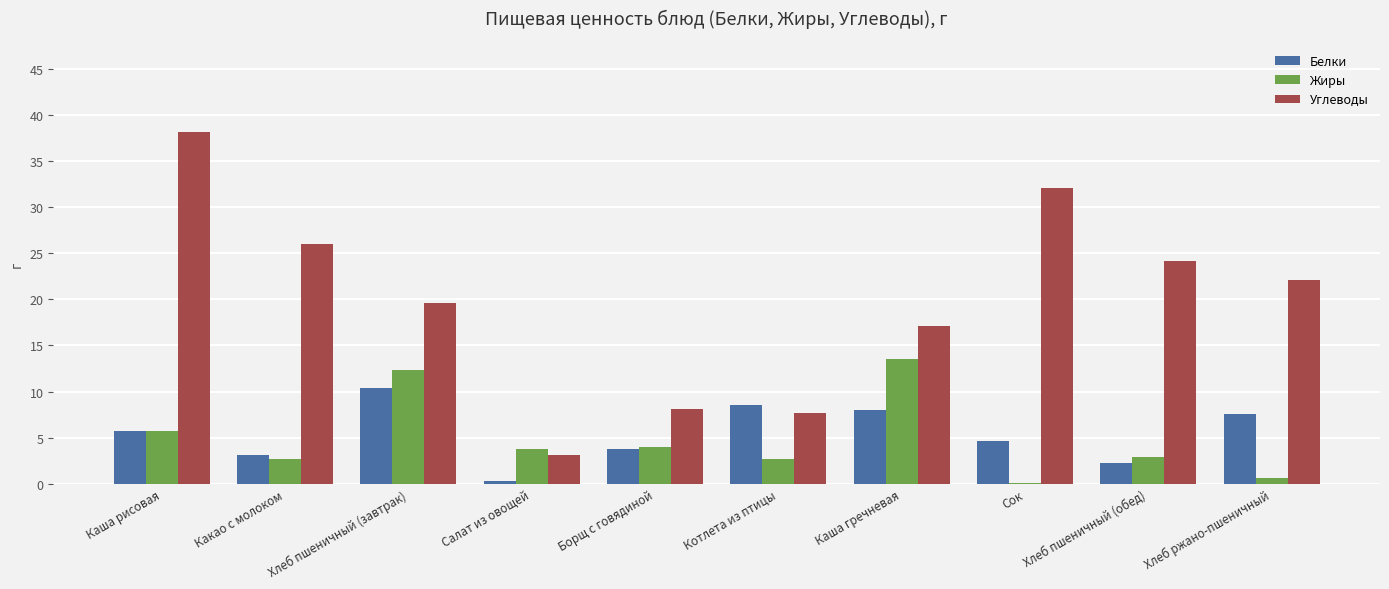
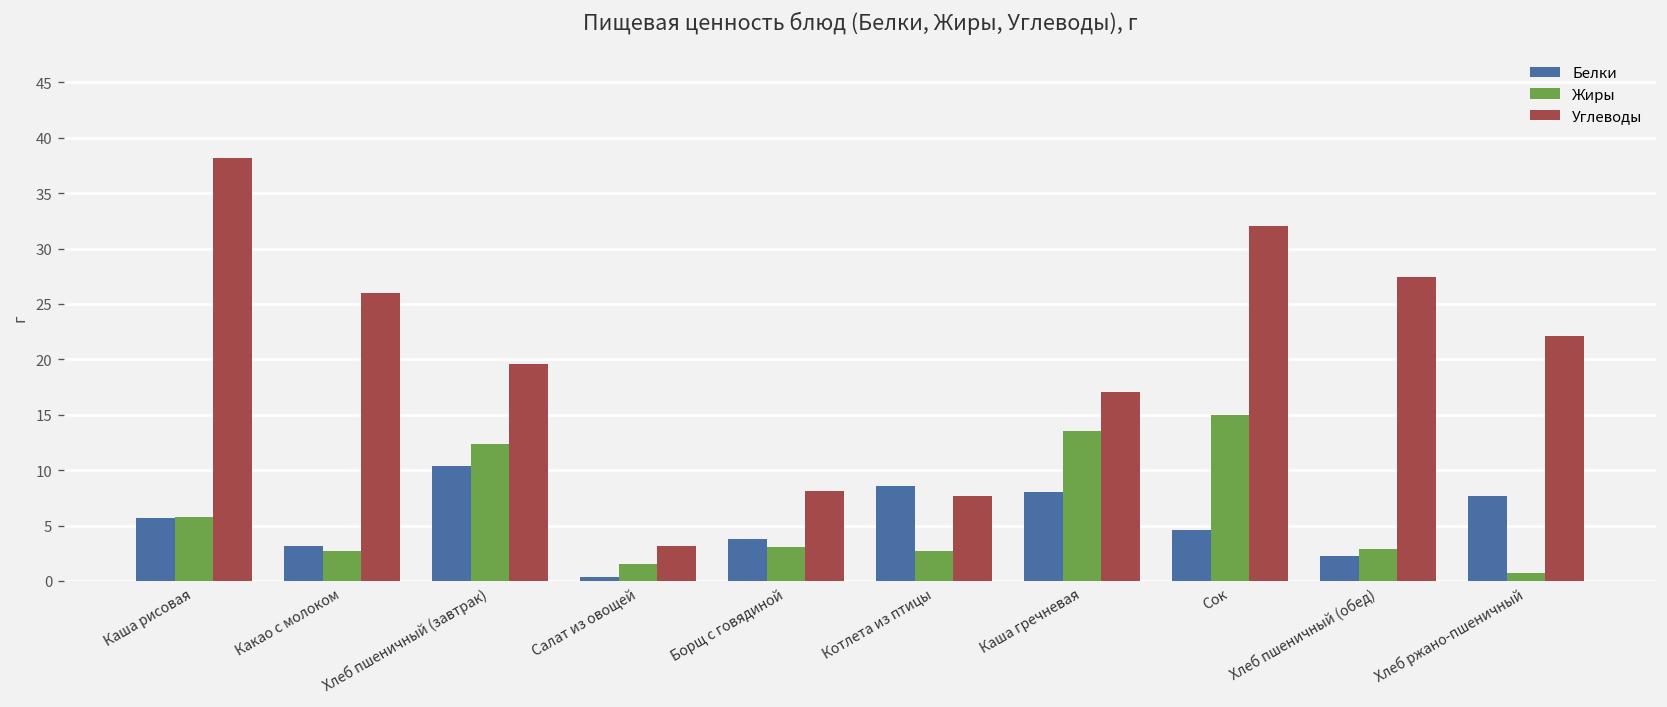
  {
    "Белки": {
      "Каша рисовая": 6,
      "Какао с молоком": 3,
      "Хлеб пшеничный (завтрак)": 10,
      "Салат из овощей": 0,
      "Борщ с говядиной": 4,
      "Котлета из птицы": 9,
      "Каша гречневая": 8,
      "Сок": 5,
      "Хлеб пшеничный (обед)": 2,
      "Хлеб ржано-пшеничный": 8
    },
    "Жиры": {
      "Каша рисовая": 6,
      "Какао с молоком": 3,
      "Хлеб пшеничный (завтрак)": 12,
-     "Салат из овощей": 4,
-     "Борщ с говядиной": 4,
+     "Салат из овощей": 1,
+     "Борщ с говядиной": 3,
      "Котлета из птицы": 3,
      "Каша гречневая": 14,
-     "Сок": 0,
+     "Сок": 15,
      "Хлеб пшеничный (обед)": 3,
      "Хлеб ржано-пшеничный": 1
    },
    "Углеводы": {
      "Каша рисовая": 38,
      "Какао с молоком": 26,
      "Хлеб пшеничный (завтрак)": 20,
      "Салат из овощей": 3,
      "Борщ с говядиной": 8,
      "Котлета из птицы": 8,
      "Каша гречневая": 17,
      "Сок": 32,
-     "Хлеб пшеничный (обед)": 24,
+     "Хлеб пшеничный (обед)": 27,
      "Хлеб ржано-пшеничный": 22
    }
  }
